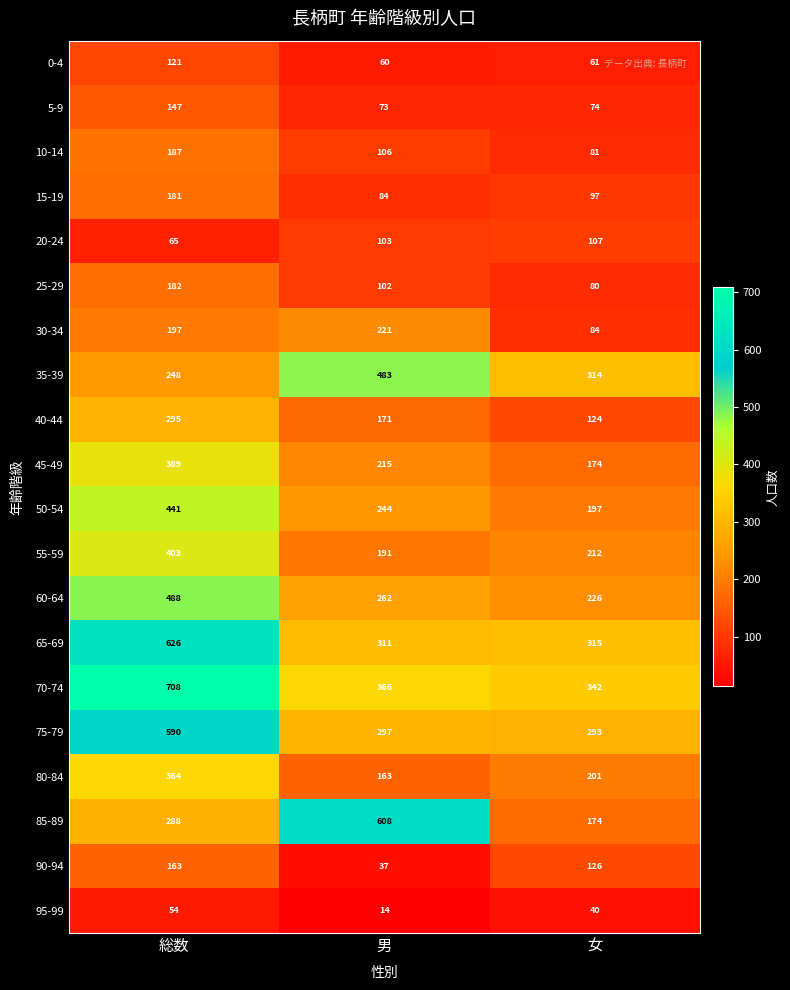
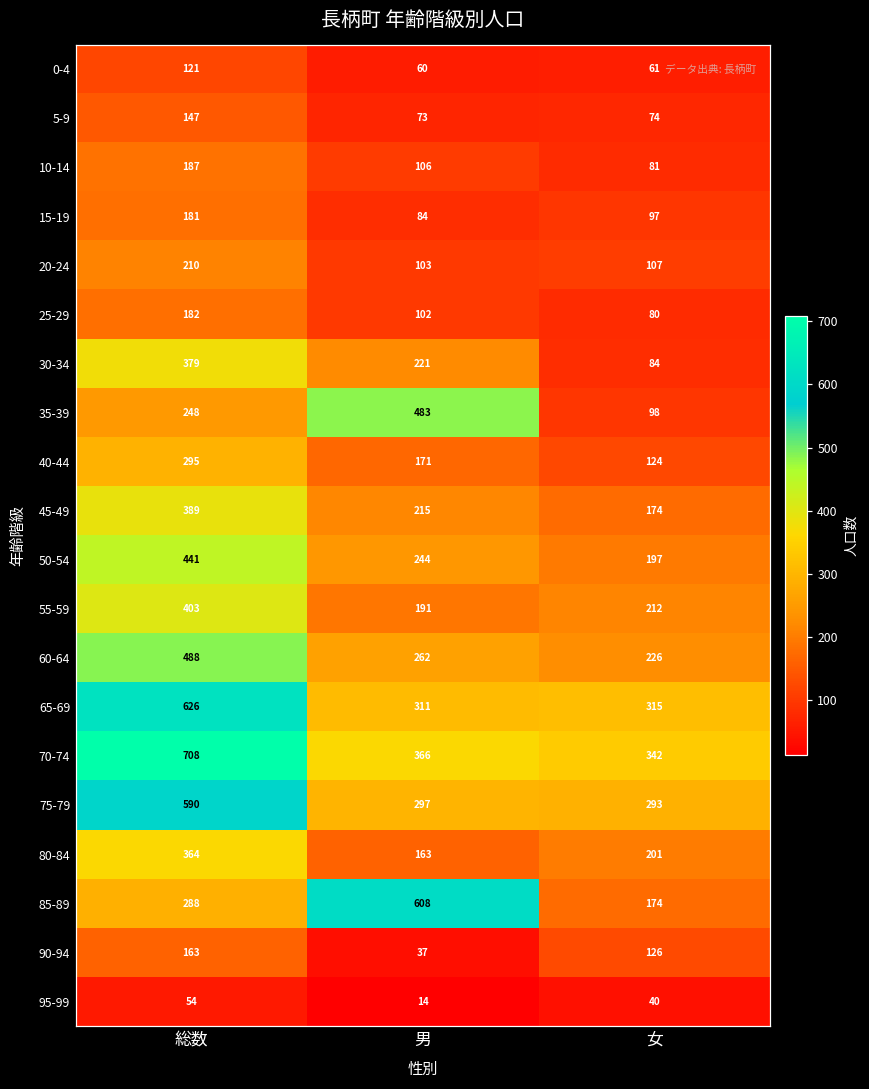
  {
    "0-4": {
      "総数": 121,
      "男": 60
    },
    "5-9": {
      "総数": 147,
      "男": 73,
      "女": 74
    },
    "10-14": {
      "総数": 187,
      "男": 106,
      "女": 81
    },
    "15-19": {
      "総数": 181,
      "男": 84,
      "女": 97
    },
    "20-24": {
-     "総数": 65,
+     "総数": 210,
      "男": 103,
      "女": 107
    },
    "25-29": {
      "総数": 182,
      "男": 102,
      "女": 80
    },
    "30-34": {
-     "総数": 197,
+     "総数": 379,
      "男": 221,
      "女": 84
    },
    "35-39": {
      "総数": 248,
      "男": 483,
-     "女": 314
+     "女": 98
    },
    "40-44": {
      "総数": 295,
      "男": 171,
      "女": 124
    },
    "45-49": {
      "総数": 389,
      "男": 215,
      "女": 174
    },
    "50-54": {
      "総数": 441,
      "男": 244,
      "女": 197
    },
    "55-59": {
      "総数": 403,
      "男": 191,
      "女": 212
    },
    "60-64": {
      "総数": 488,
      "男": 262,
      "女": 226
    },
    "65-69": {
      "総数": 626,
      "男": 311,
      "女": 315
    },
    "70-74": {
      "総数": 708,
      "男": 366,
      "女": 342
    },
    "75-79": {
      "総数": 590,
      "男": 297,
      "女": 293
    },
    "80-84": {
      "総数": 364,
      "男": 163,
      "女": 201
    },
    "85-89": {
      "総数": 288,
      "男": 608,
      "女": 174
    },
    "90-94": {
      "総数": 163,
      "男": 37,
      "女": 126
    },
    "95-99": {
      "総数": 54,
      "男": 14,
      "女": 40
    }
  }
